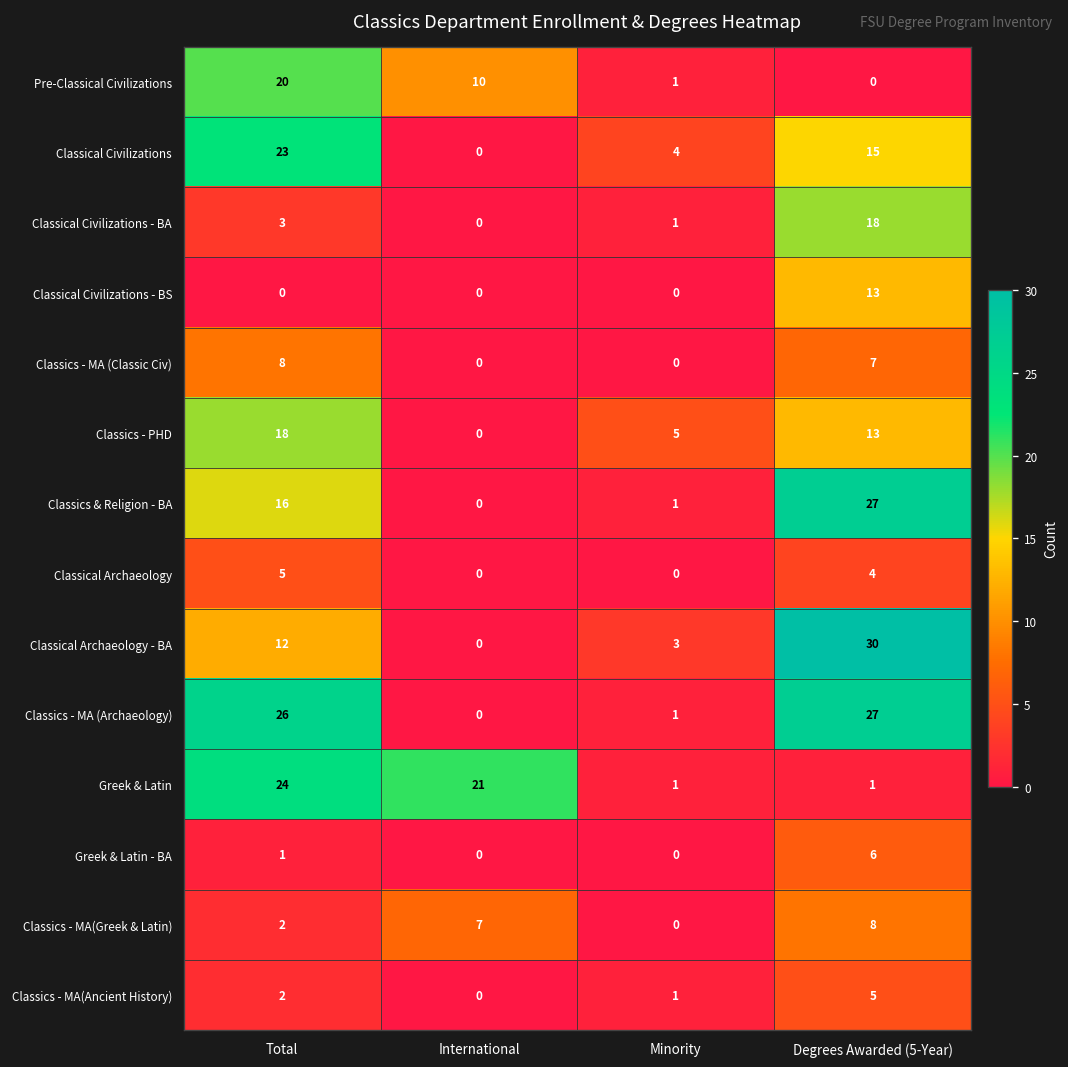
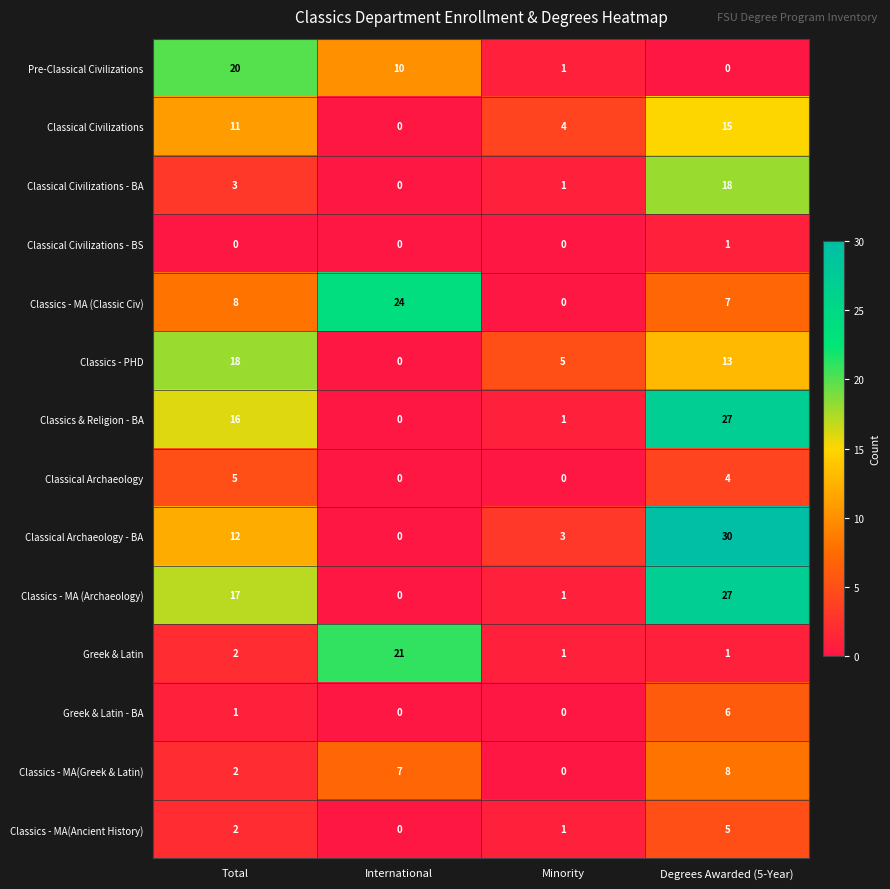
  {
    "Pre-Classical Civilizations": {
      "Total": 20,
      "International": 10,
      "Minority": 1,
      "Degrees Awarded (5-Year)": 0
    },
    "Classical Civilizations": {
-     "Total": 23,
+     "Total": 11,
      "International": 0,
      "Minority": 4,
      "Degrees Awarded (5-Year)": 15
    },
    "Classical Civilizations - BA": {
      "Total": 3,
      "International": 0,
      "Minority": 1,
      "Degrees Awarded (5-Year)": 18
    },
    "Classical Civilizations - BS": {
      "Total": 0,
      "International": 0,
      "Minority": 0,
-     "Degrees Awarded (5-Year)": 13
+     "Degrees Awarded (5-Year)": 1
    },
    "Classics - MA (Classic Civ)": {
      "Total": 8,
-     "International": 0,
+     "International": 24,
      "Minority": 0,
      "Degrees Awarded (5-Year)": 7
    },
    "Classics - PHD": {
      "Total": 18,
      "International": 0,
      "Minority": 5,
      "Degrees Awarded (5-Year)": 13
    },
    "Classics & Religion - BA": {
      "Total": 16,
      "International": 0,
      "Minority": 1,
      "Degrees Awarded (5-Year)": 27
    },
    "Classical Archaeology": {
      "Total": 5,
      "International": 0,
      "Minority": 0,
      "Degrees Awarded (5-Year)": 4
    },
    "Classical Archaeology - BA": {
      "Total": 12,
      "International": 0,
      "Minority": 3,
      "Degrees Awarded (5-Year)": 30
    },
    "Classics - MA (Archaeology)": {
-     "Total": 26,
+     "Total": 17,
      "International": 0,
      "Minority": 1,
      "Degrees Awarded (5-Year)": 27
    },
    "Greek & Latin": {
-     "Total": 24,
+     "Total": 2,
      "International": 21,
      "Minority": 1,
      "Degrees Awarded (5-Year)": 1
    },
    "Greek & Latin - BA": {
      "Total": 1,
      "International": 0,
      "Minority": 0,
      "Degrees Awarded (5-Year)": 6
    },
    "Classics - MA(Greek & Latin)": {
      "Total": 2,
      "International": 7,
      "Minority": 0,
      "Degrees Awarded (5-Year)": 8
    },
    "Classics - MA(Ancient History)": {
      "Total": 2,
      "International": 0,
      "Minority": 1,
      "Degrees Awarded (5-Year)": 5
    }
  }
